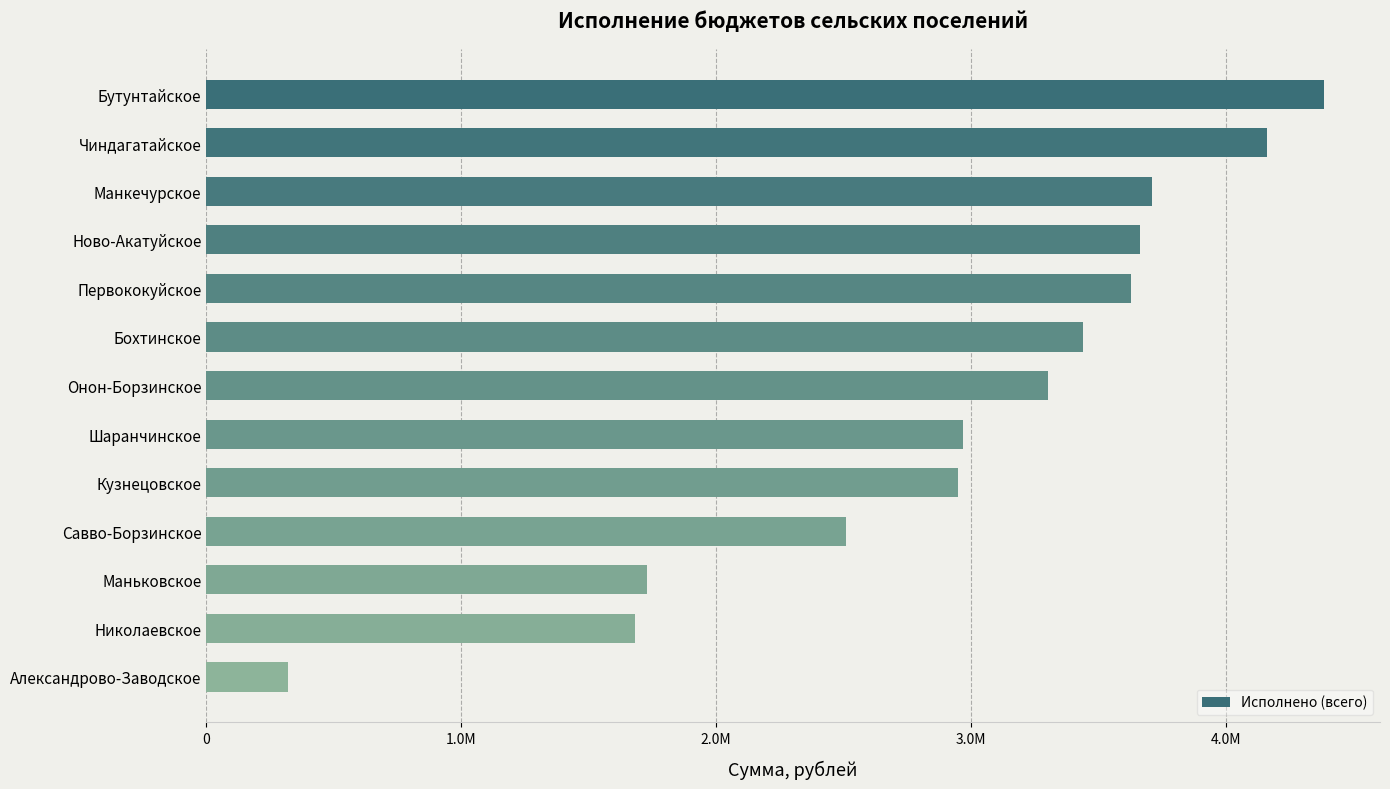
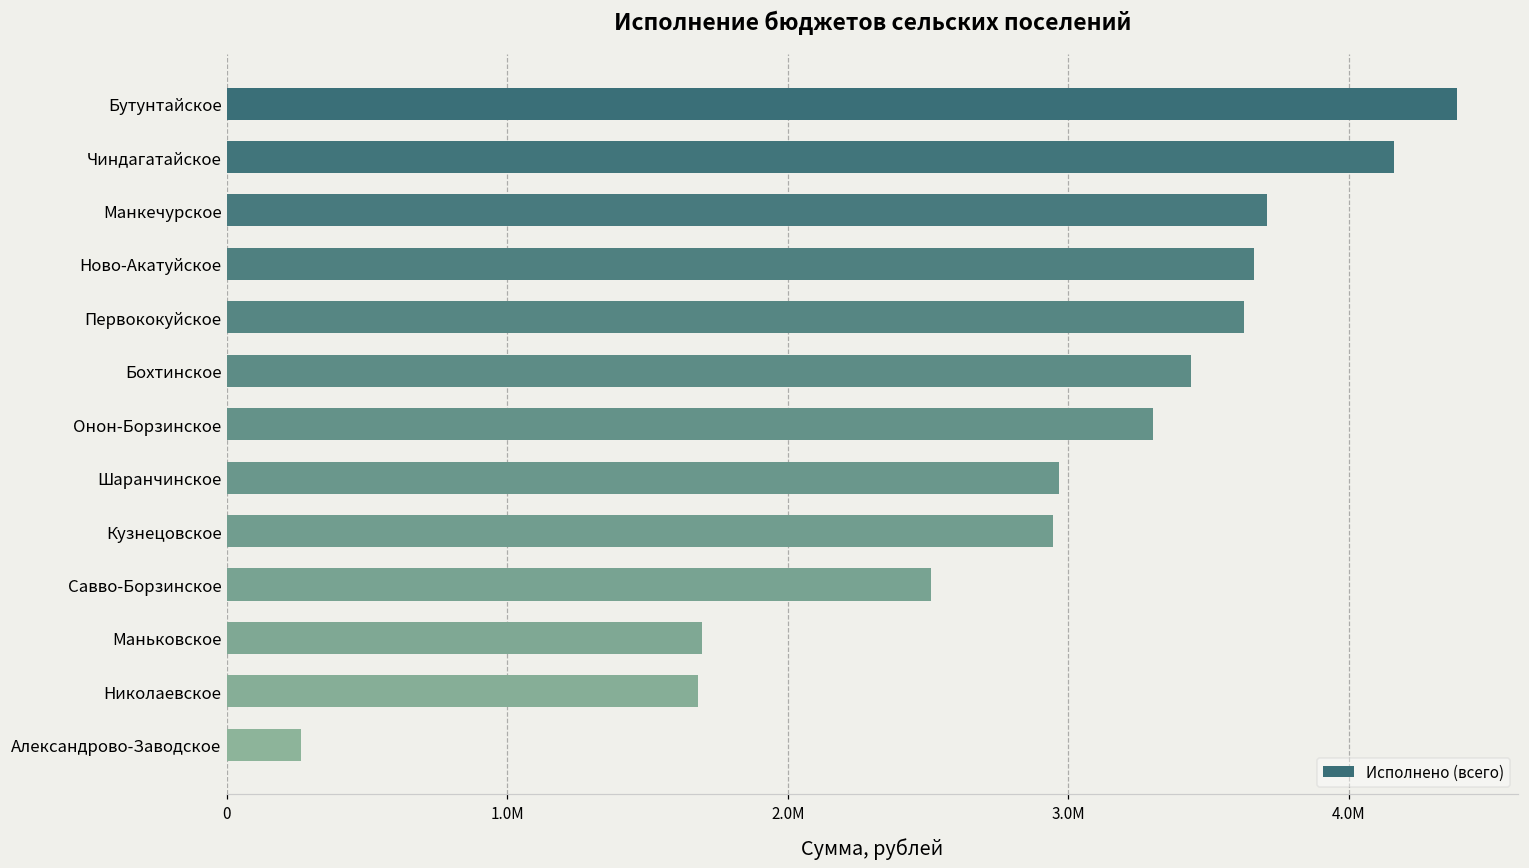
  {
    "Бутунтайское": 4380000,
    "Чиндагатайское": 4160000,
    "Манкечурское": 3710000,
    "Ново-Акатуйское": 3660000,
    "Первококуйское": 3630000,
    "Бохтинское": 3440000,
    "Онон-Борзинское": 3300000,
    "Шаранчинское": 2970000,
    "Кузнецовское": 2950000,
    "Савво-Борзинское": 2510000,
-   "Маньковское": 1730000,
+   "Маньковское": 1700000,
    "Николаевское": 1680000,
-   "Александрово-Заводское": 320000
+   "Александрово-Заводское": 260000
  }
